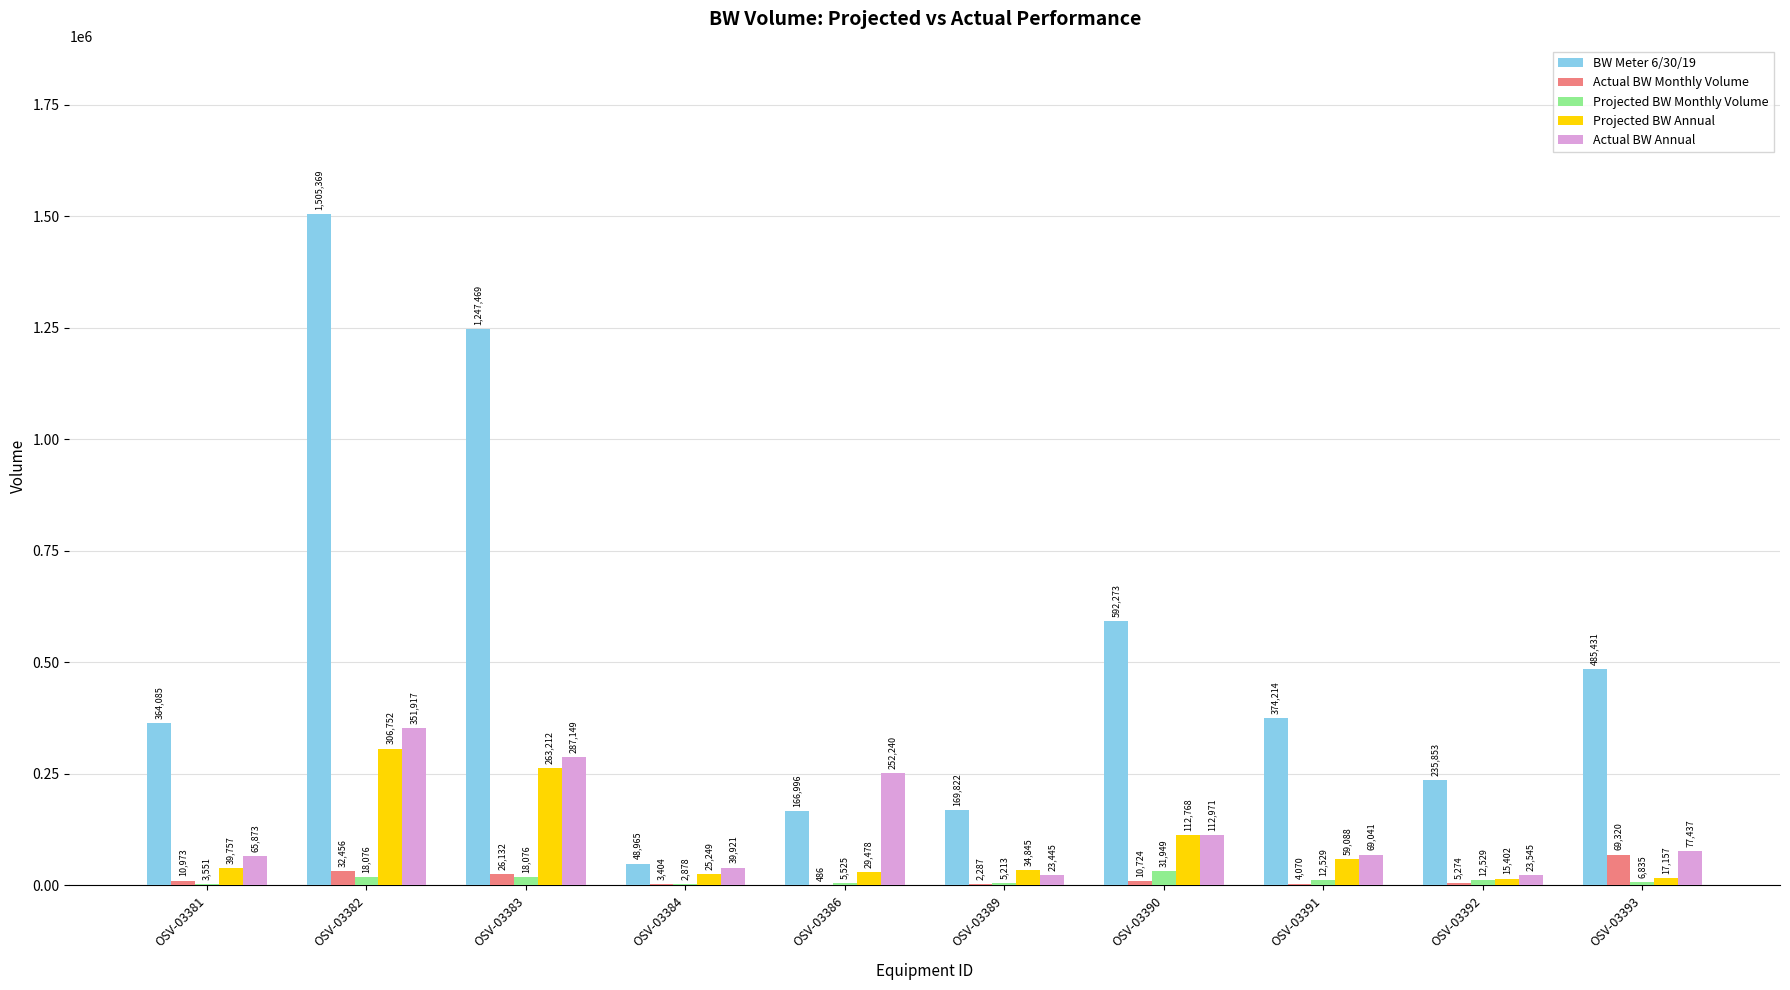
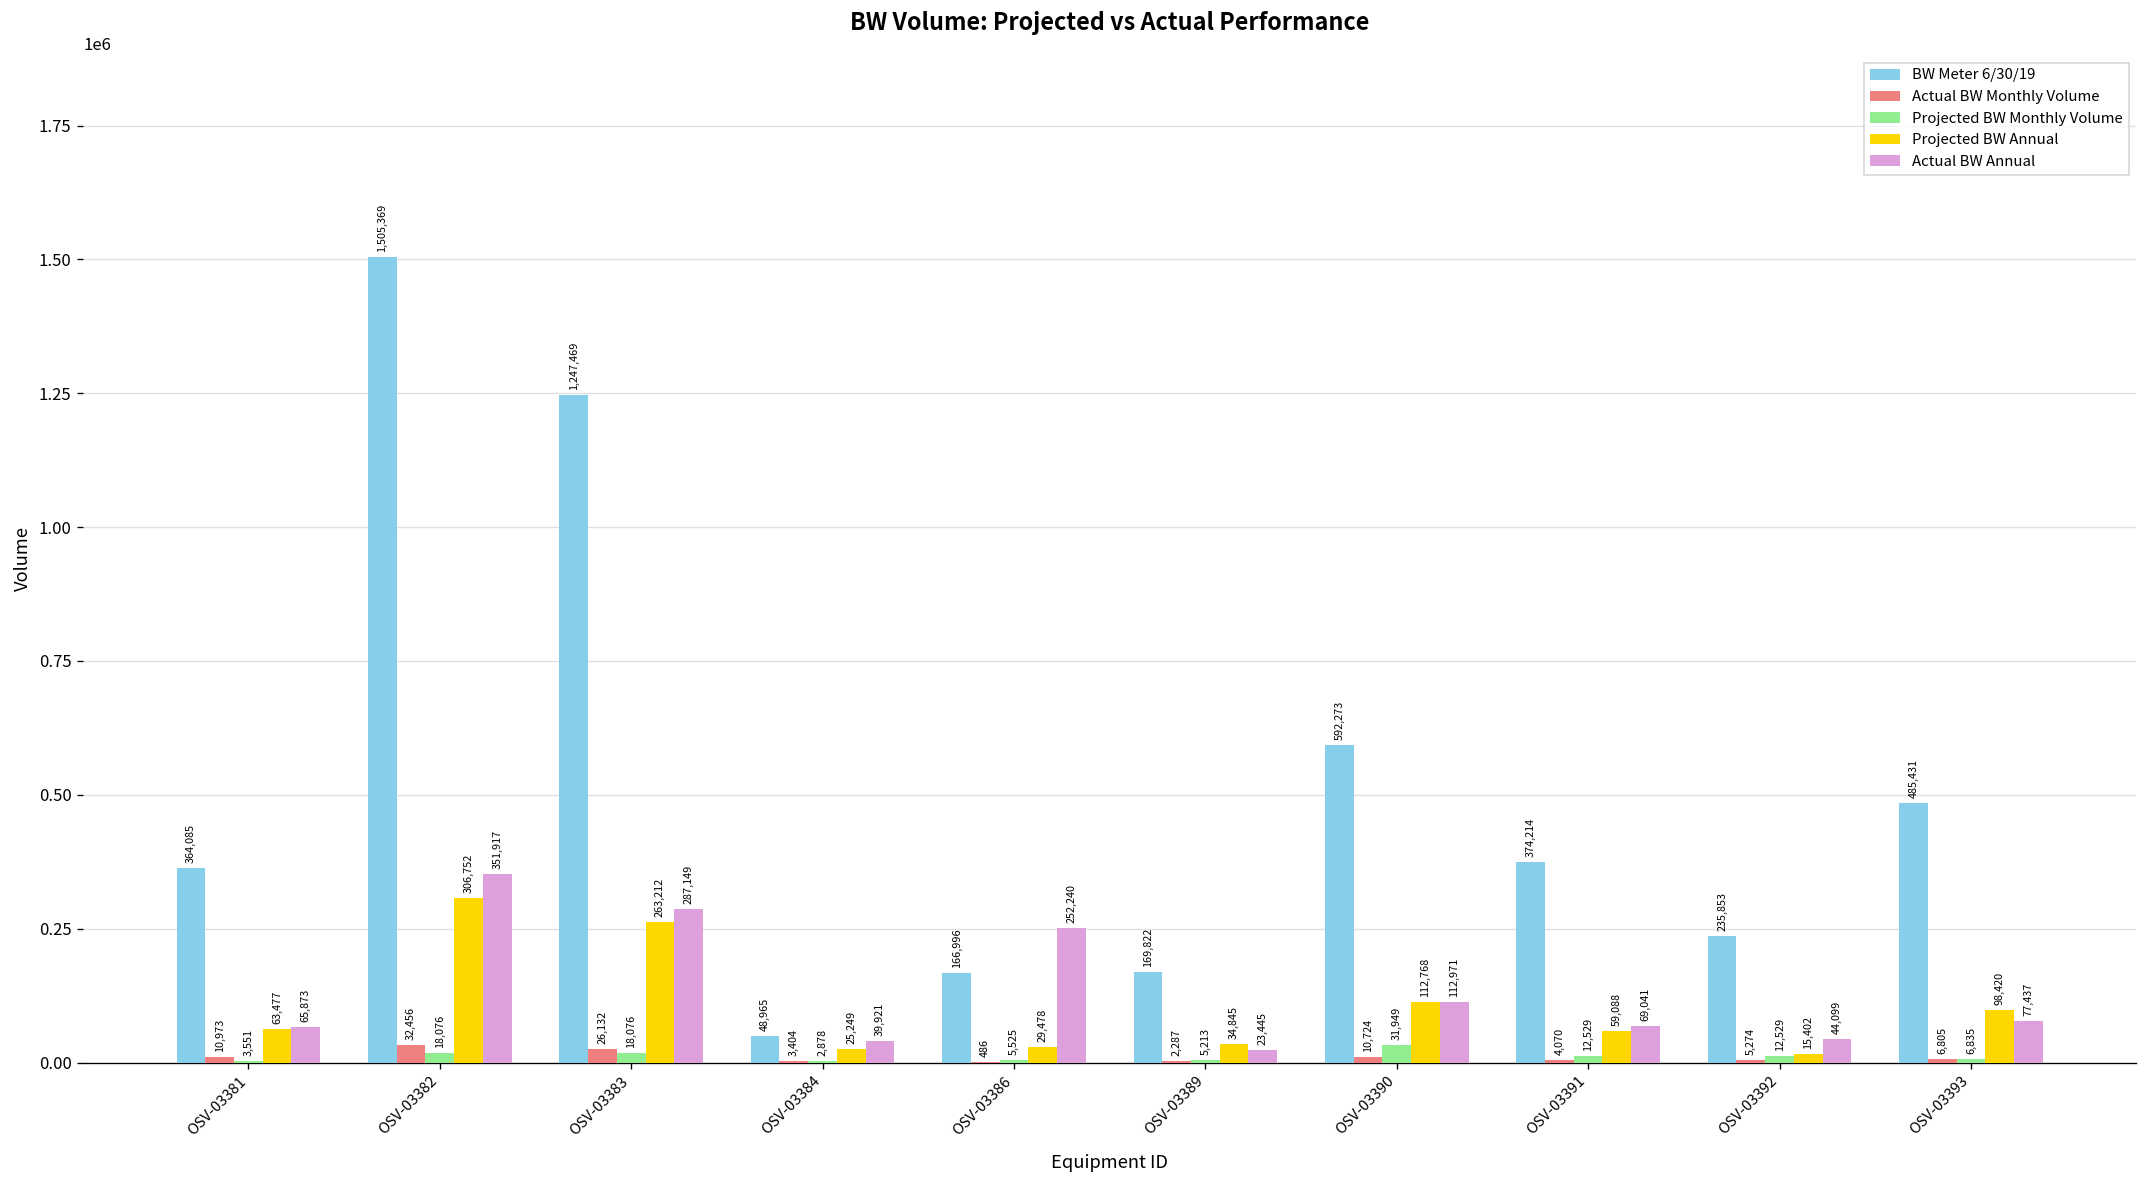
  {
    "BW Meter 6/30/19": {
      "OSV-03381": "364,085",
      "OSV-03382": "1,505,369",
      "OSV-03383": "1,247,469",
      "OSV-03384": "48,965",
      "OSV-03386": "166,996",
      "OSV-03389": "169,822",
      "OSV-03390": "592,273",
      "OSV-03391": "374,214",
      "OSV-03392": "235,853",
      "OSV-03393": "485,431"
    },
    "Actual BW Monthly Volume": {
      "OSV-03381": "10,973",
      "OSV-03382": "32,456",
      "OSV-03383": "26,132",
      "OSV-03384": "3,404",
      "OSV-03386": "486",
      "OSV-03389": "2,287",
      "OSV-03390": "10,724",
      "OSV-03391": "4,070",
      "OSV-03392": "5,274",
-     "OSV-03393": "69,320"
+     "OSV-03393": "6,805"
    },
    "Projected BW Monthly Volume": {
      "OSV-03381": "3,551",
      "OSV-03382": "18,076",
      "OSV-03383": "18,076",
      "OSV-03384": "2,878",
      "OSV-03386": "5,525",
      "OSV-03389": "5,213",
      "OSV-03390": "31,949",
      "OSV-03391": "12,529",
      "OSV-03392": "12,529",
      "OSV-03393": "6,835"
    },
    "Projected BW Annual": {
-     "OSV-03381": "39,757",
+     "OSV-03381": "63,477",
      "OSV-03382": "306,752",
      "OSV-03383": "263,212",
      "OSV-03384": "25,249",
      "OSV-03386": "29,478",
      "OSV-03389": "34,845",
      "OSV-03390": "112,768",
      "OSV-03391": "59,088",
      "OSV-03392": "15,402",
-     "OSV-03393": "17,157"
+     "OSV-03393": "98,420"
    },
    "Actual BW Annual": {
      "OSV-03381": "65,873",
      "OSV-03382": "351,917",
      "OSV-03383": "287,149",
      "OSV-03384": "39,921",
      "OSV-03386": "252,240",
      "OSV-03389": "23,445",
      "OSV-03390": "112,971",
      "OSV-03391": "69,041",
-     "OSV-03392": "23,545",
+     "OSV-03392": "44,099",
      "OSV-03393": "77,437"
    }
  }
